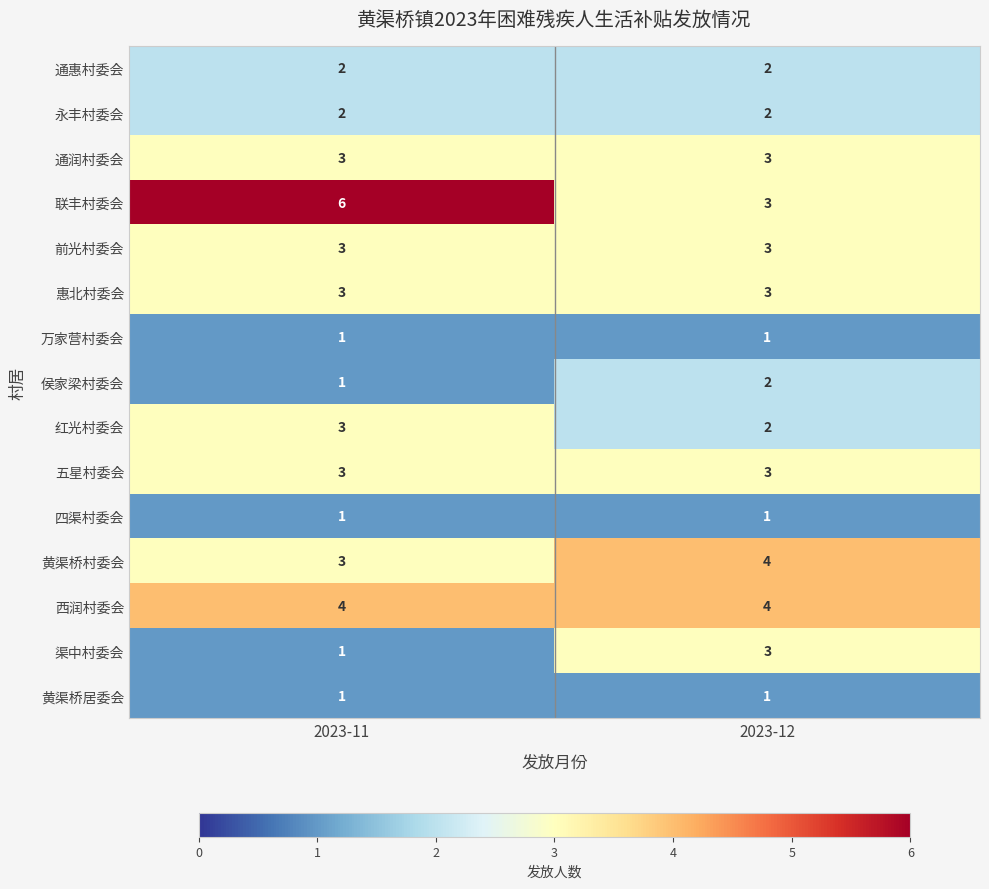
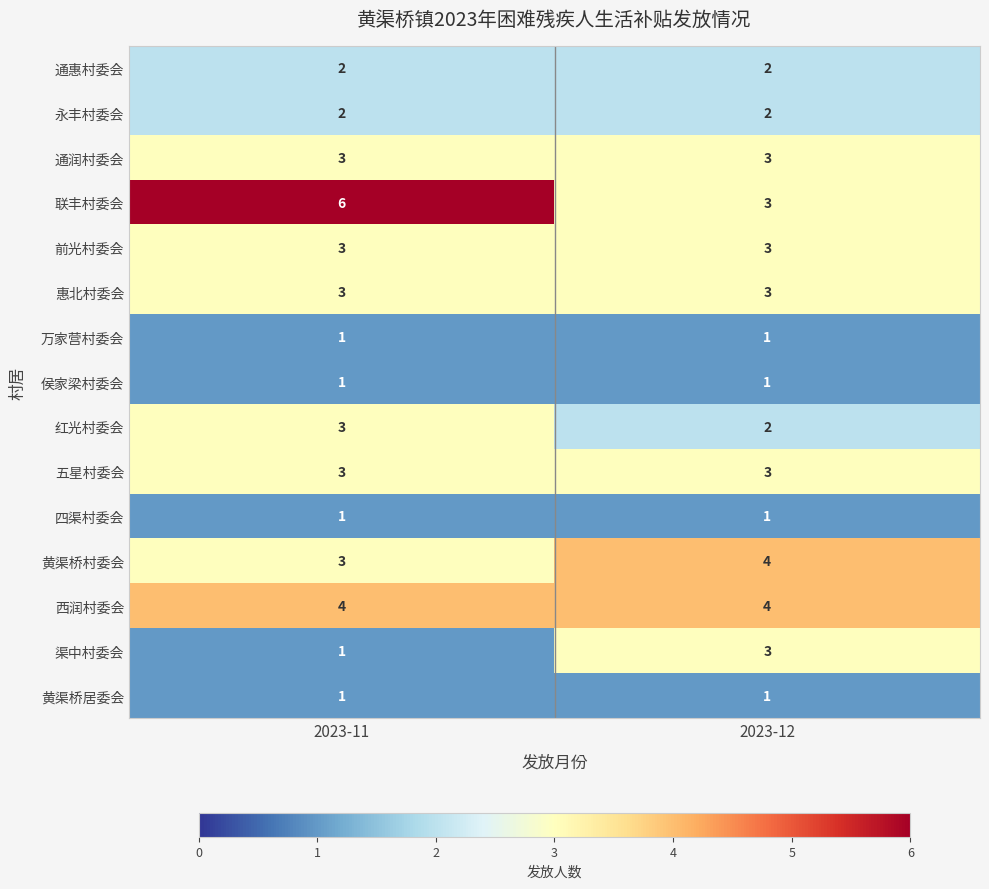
  {
    "通惠村委会": {
      "2023-11": 2,
      "2023-12": 2
    },
    "永丰村委会": {
      "2023-11": 2,
      "2023-12": 2
    },
    "通润村委会": {
      "2023-11": 3,
      "2023-12": 3
    },
    "联丰村委会": {
      "2023-11": 6,
      "2023-12": 3
    },
    "前光村委会": {
      "2023-11": 3,
      "2023-12": 3
    },
    "惠北村委会": {
      "2023-11": 3,
      "2023-12": 3
    },
    "万家营村委会": {
      "2023-11": 1,
      "2023-12": 1
    },
    "侯家梁村委会": {
      "2023-11": 1,
-     "2023-12": 2
+     "2023-12": 1
    },
    "红光村委会": {
      "2023-11": 3,
      "2023-12": 2
    },
    "五星村委会": {
      "2023-11": 3,
      "2023-12": 3
    },
    "四渠村委会": {
      "2023-11": 1,
      "2023-12": 1
    },
    "黄渠桥村委会": {
      "2023-11": 3,
      "2023-12": 4
    },
    "西润村委会": {
      "2023-11": 4,
      "2023-12": 4
    },
    "渠中村委会": {
      "2023-11": 1,
      "2023-12": 3
    },
    "黄渠桥居委会": {
      "2023-11": 1,
      "2023-12": 1
    }
  }
